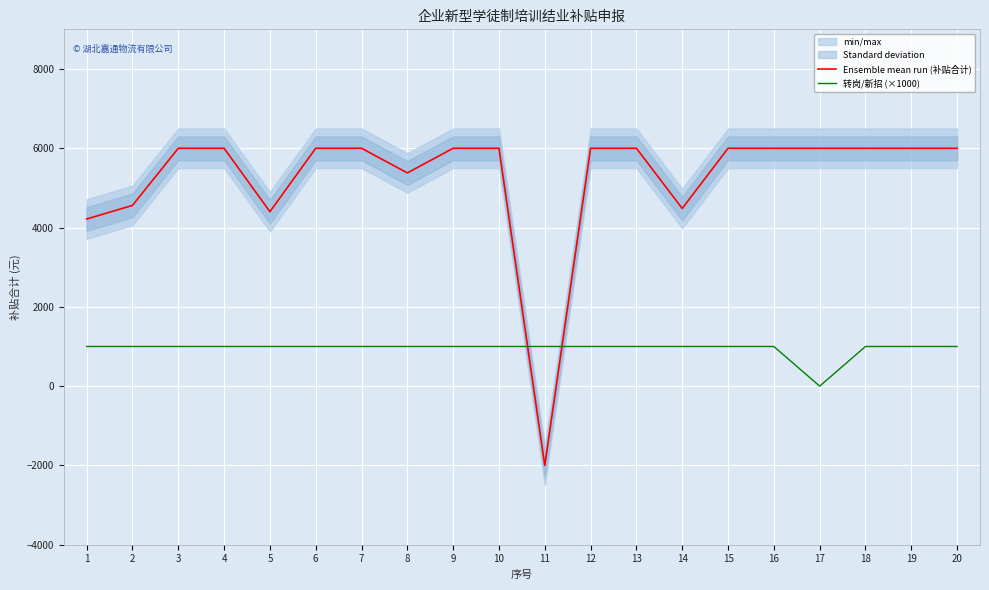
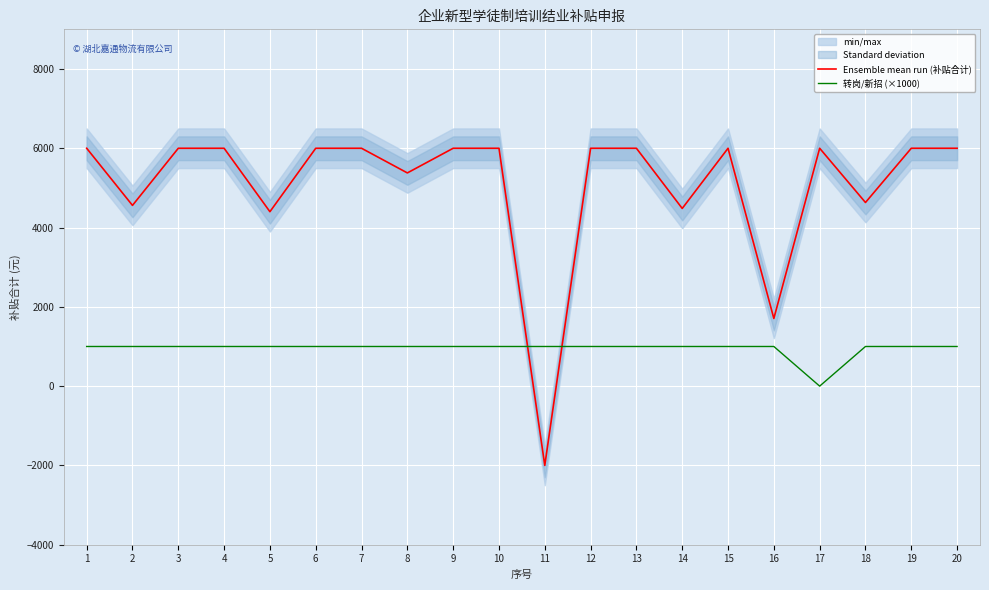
  {
    "Ensemble mean run (补贴合计)": {
-     "1": 4200,
+     "1": 6000,
      "2": 4600,
      "3": 6000,
      "4": 6000,
      "5": 4400,
      "6": 6000,
      "7": 6000,
      "8": 5400,
      "9": 6000,
      "10": 6000,
      "11": -2000,
      "12": 6000,
      "13": 6000,
      "14": 4500,
      "15": 6000,
-     "16": 6000,
+     "16": 1700,
      "17": 6000,
-     "18": 6000,
+     "18": 4600,
      "19": 6000,
      "20": 6000
    },
    "转岗/新招 (×1000)": {
      "1": 1000,
      "2": 1000,
      "3": 1000,
      "4": 1000,
      "5": 1000,
      "6": 1000,
      "7": 1000,
      "8": 1000,
      "9": 1000,
      "10": 1000,
      "11": 1000,
      "12": 1000,
      "13": 1000,
      "14": 1000,
      "15": 1000,
      "16": 1000,
      "17": 0,
      "18": 1000,
      "19": 1000,
      "20": 1000
    }
  }
